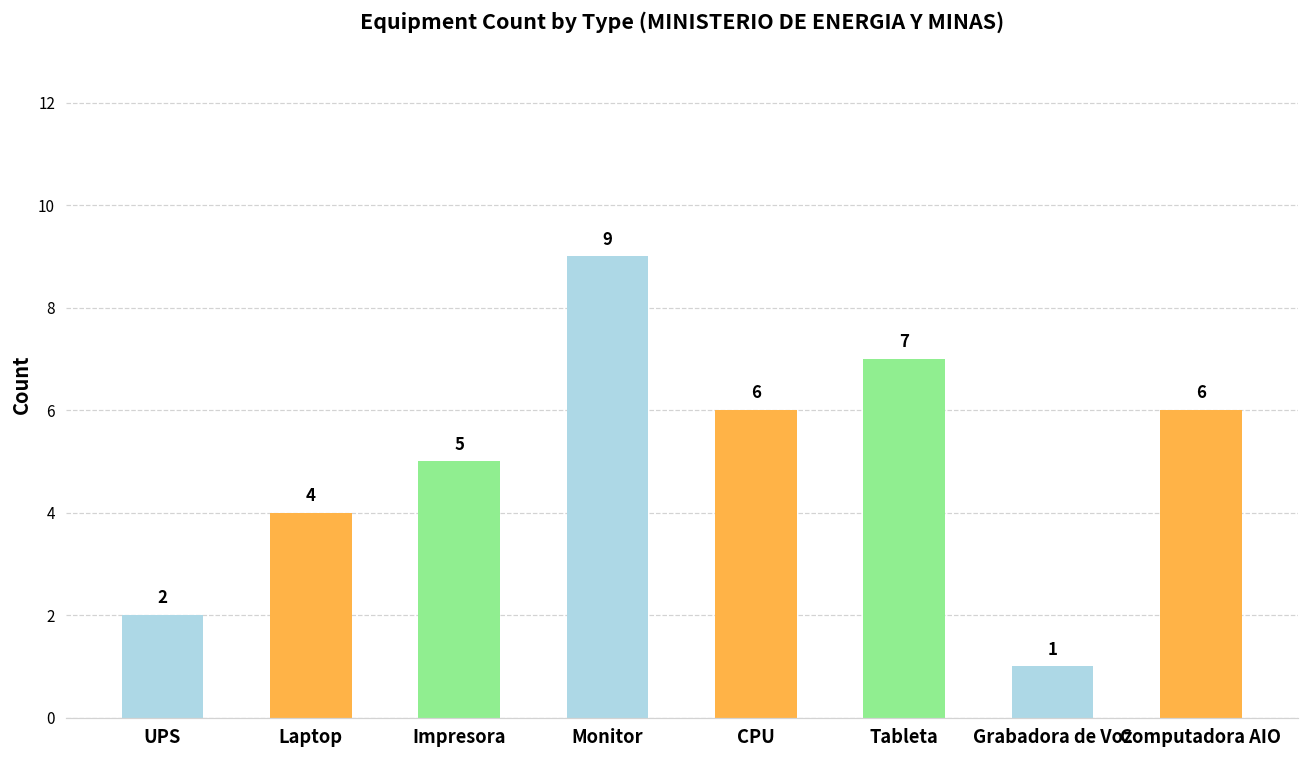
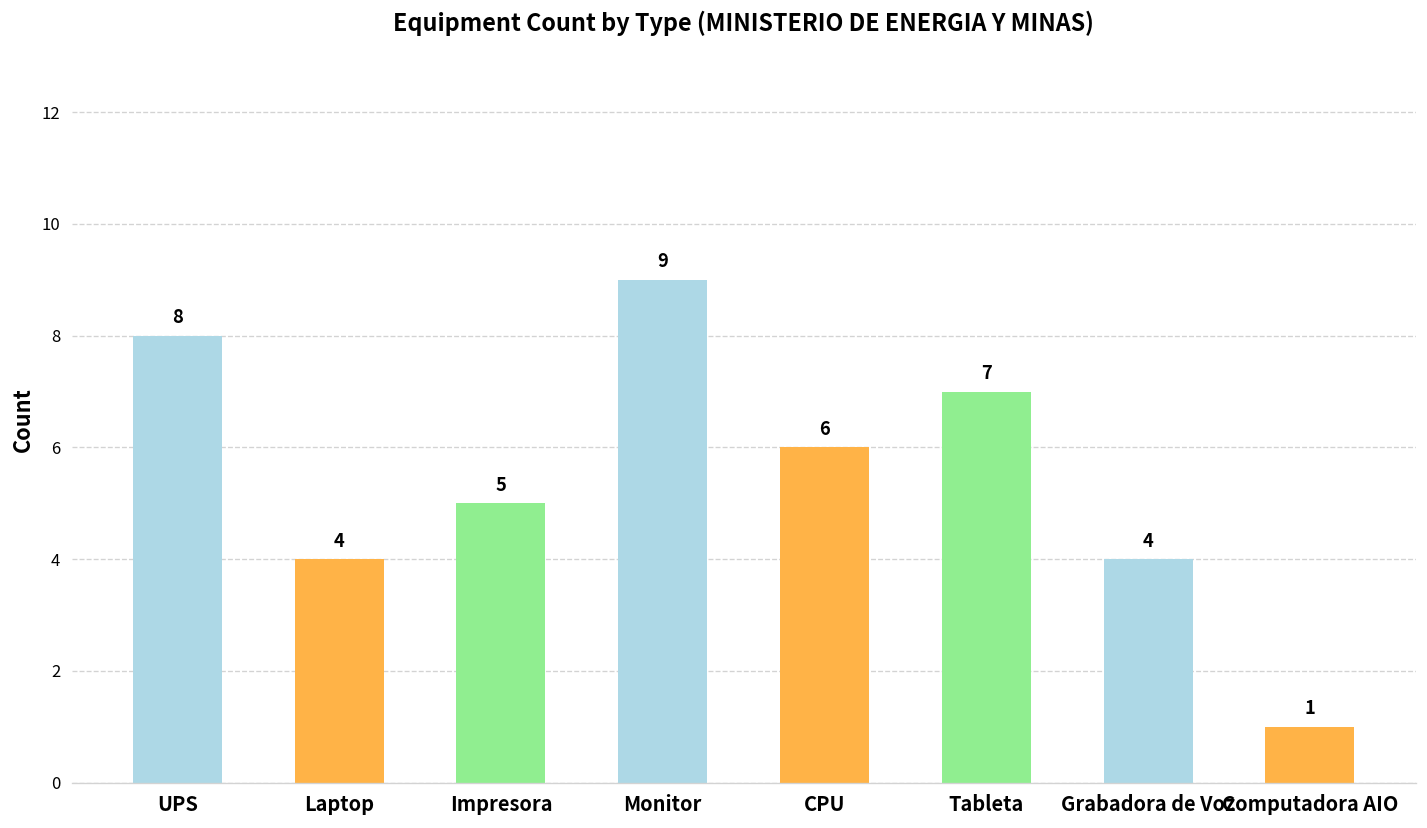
  {
-   "UPS": 2,
+   "UPS": 8,
    "Laptop": 4,
    "Impresora": 5,
    "Monitor": 9,
    "CPU": 6,
    "Tableta": 7,
-   "Grabadora de Voz": 1,
-   "Computadora AIO": 6
+   "Grabadora de Voz": 4,
+   "Computadora AIO": 1
  }
